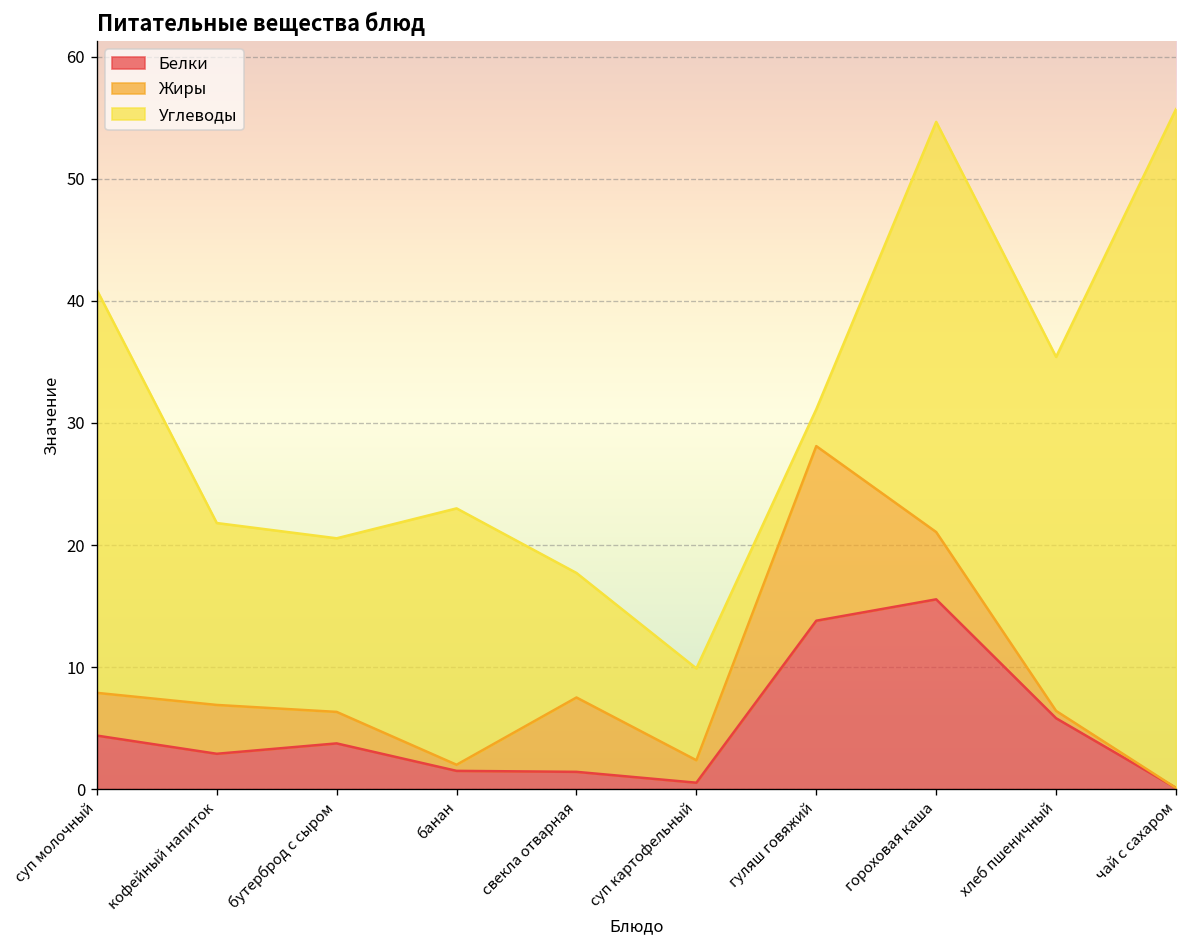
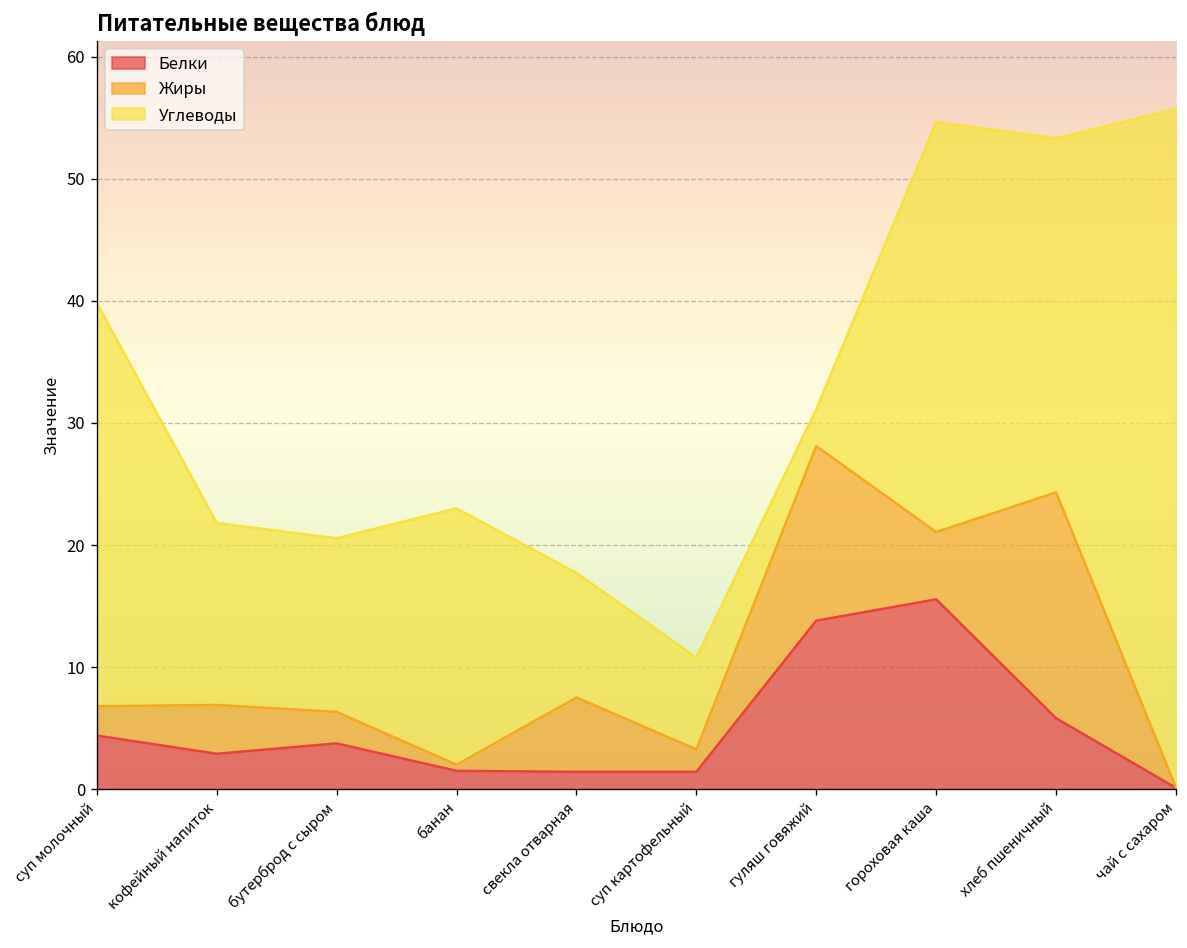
  {
    "Белки": {
      "суп молочный": 4.4,
      "кофейный напиток": 2.9,
      "бутерброд с сыром": 3.8,
      "банан": 1.5,
      "свекла отварная": 1.4,
-     "суп картофельный": 0.5,
+     "суп картофельный": 1.4,
      "гуляш говяжий": 13.8,
      "гороховая каша": 15.6,
      "хлеб пшеничный": 5.8
    },
    "Жиры": {
-     "суп молочный": 3.5,
+     "суп молочный": 2.4,
      "кофейный напиток": 4.0,
      "бутерброд с сыром": 2.6,
      "банан": 0.5,
      "свекла отварная": 6.1,
      "суп картофельный": 1.8,
      "гуляш говяжий": 14.3,
      "гороховая каша": 5.5,
-     "хлеб пшеничный": 0.6
+     "хлеб пшеничный": 18.5
    },
    "Углеводы": {
      "суп молочный": 33.0,
      "кофейный напиток": 14.9,
      "бутерброд с сыром": 14.2,
      "банан": 21.0,
      "свекла отварная": 10.2,
      "суп картофельный": 7.5,
      "гуляш говяжий": 3.0,
      "гороховая каша": 33.6,
      "хлеб пшеничный": 29.0,
      "чай с сахаром": 55.6
    }
  }
